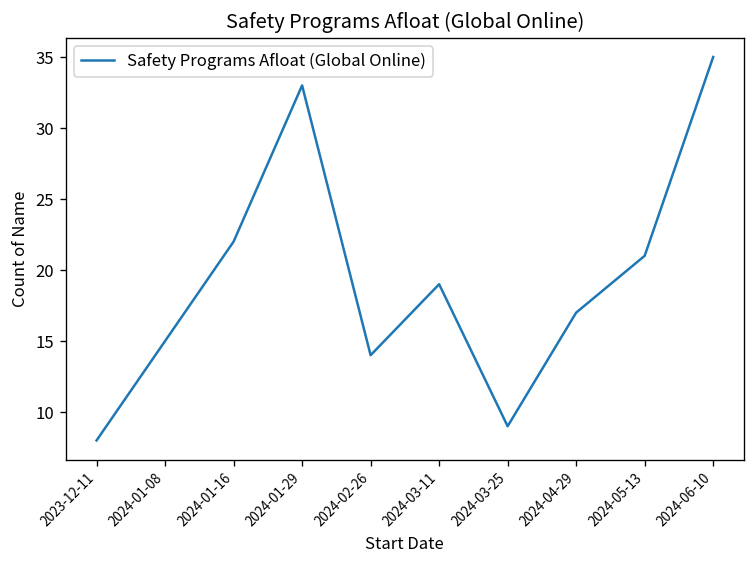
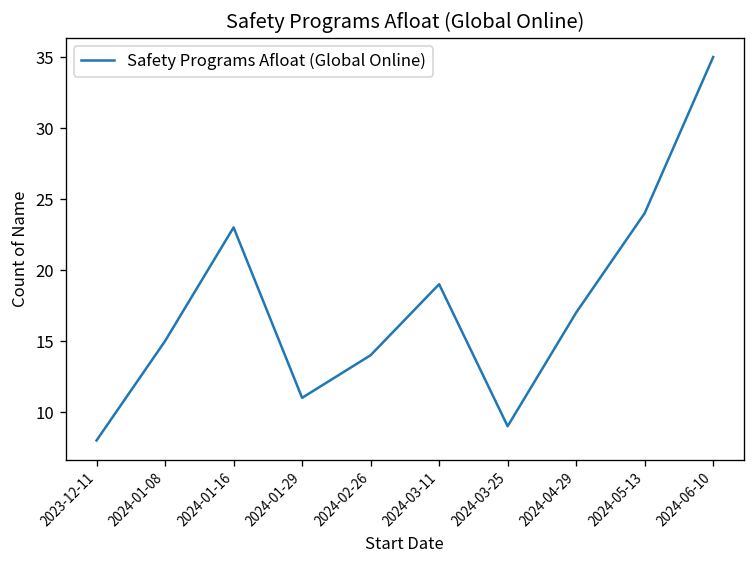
  {
    "2023-12-11": 8,
    "2024-01-08": 15,
-   "2024-01-16": 22,
-   "2024-01-29": 33,
+   "2024-01-16": 23,
+   "2024-01-29": 11,
    "2024-02-26": 14,
    "2024-03-11": 19,
    "2024-03-25": 9,
    "2024-04-29": 17,
-   "2024-05-13": 21,
+   "2024-05-13": 24,
    "2024-06-10": 35
  }
